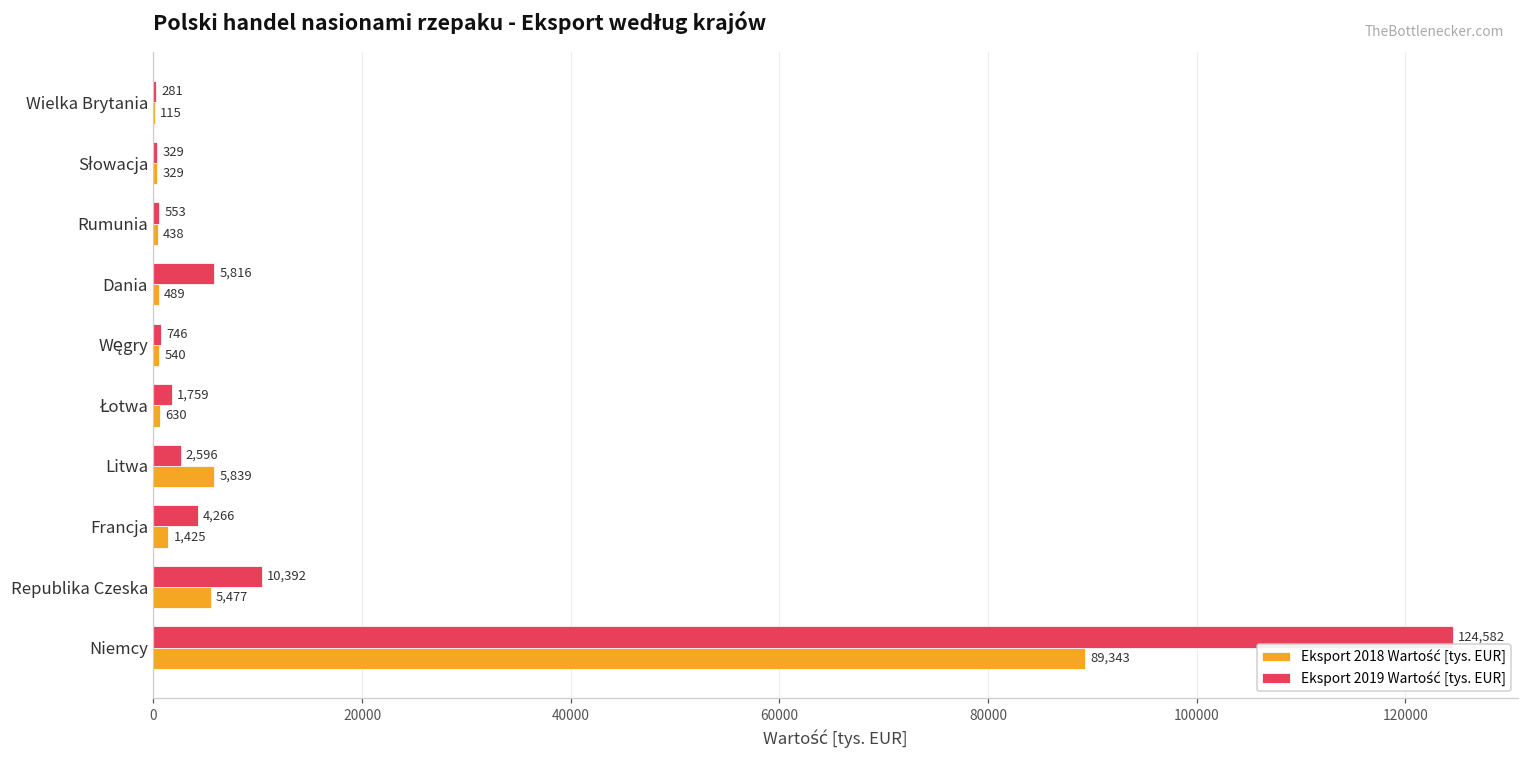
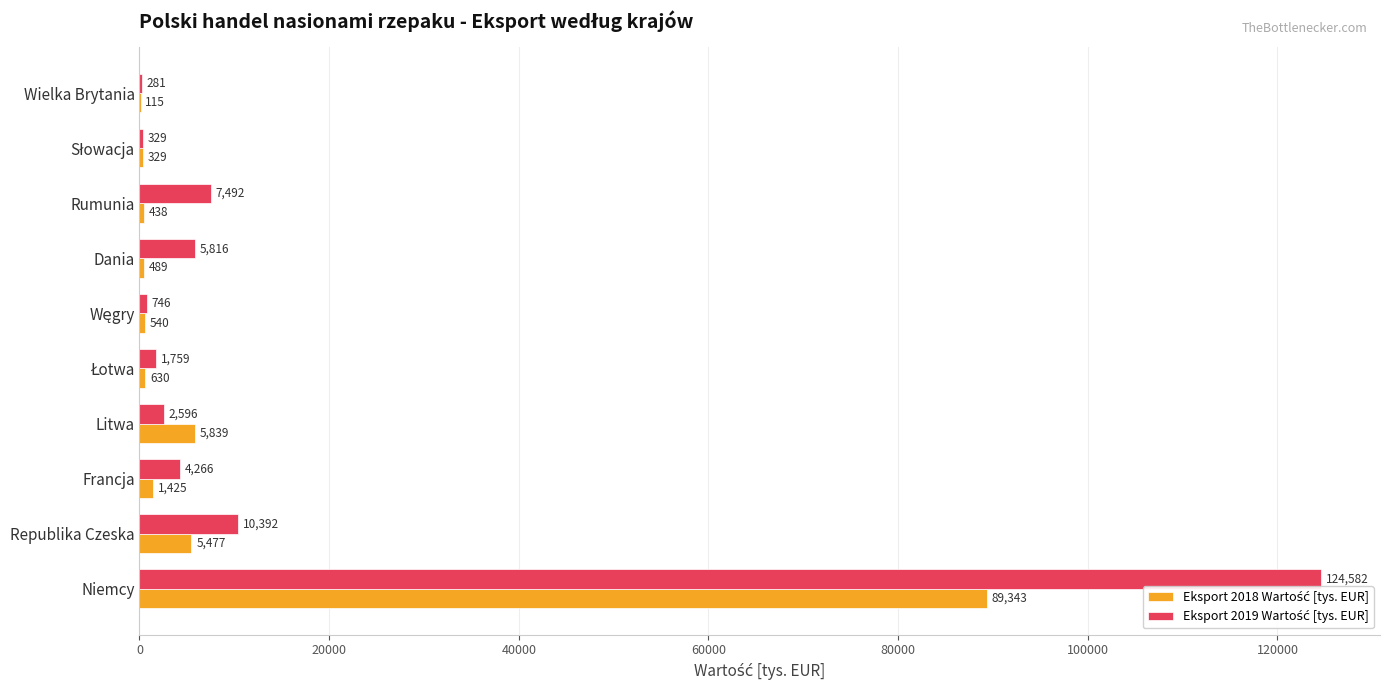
  {
    "Eksport 2018 Wartość [tys. EUR]": {
      "Wielka Brytania": "115",
      "Słowacja": "329",
      "Rumunia": "438",
      "Dania": "489",
      "Węgry": "540",
      "Łotwa": "630",
      "Litwa": "5,839",
      "Francja": "1,425",
      "Republika Czeska": "5,477",
      "Niemcy": "89,343"
    },
    "Eksport 2019 Wartość [tys. EUR]": {
      "Wielka Brytania": "281",
      "Słowacja": "329",
-     "Rumunia": "553",
+     "Rumunia": "7,492",
      "Dania": "5,816",
      "Węgry": "746",
      "Łotwa": "1,759",
      "Litwa": "2,596",
      "Francja": "4,266",
      "Republika Czeska": "10,392",
      "Niemcy": "124,582"
    }
  }
